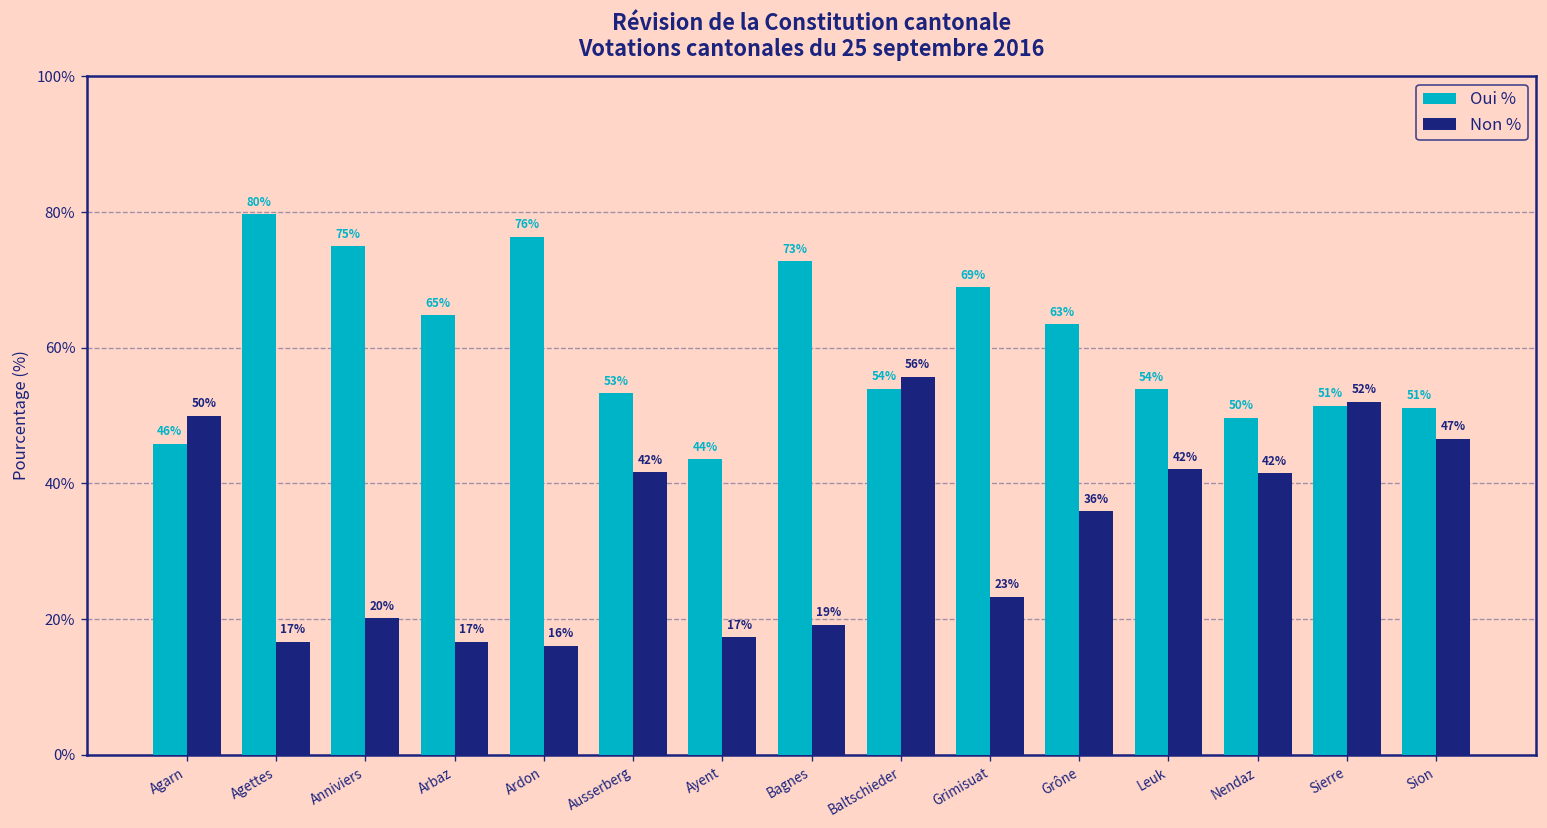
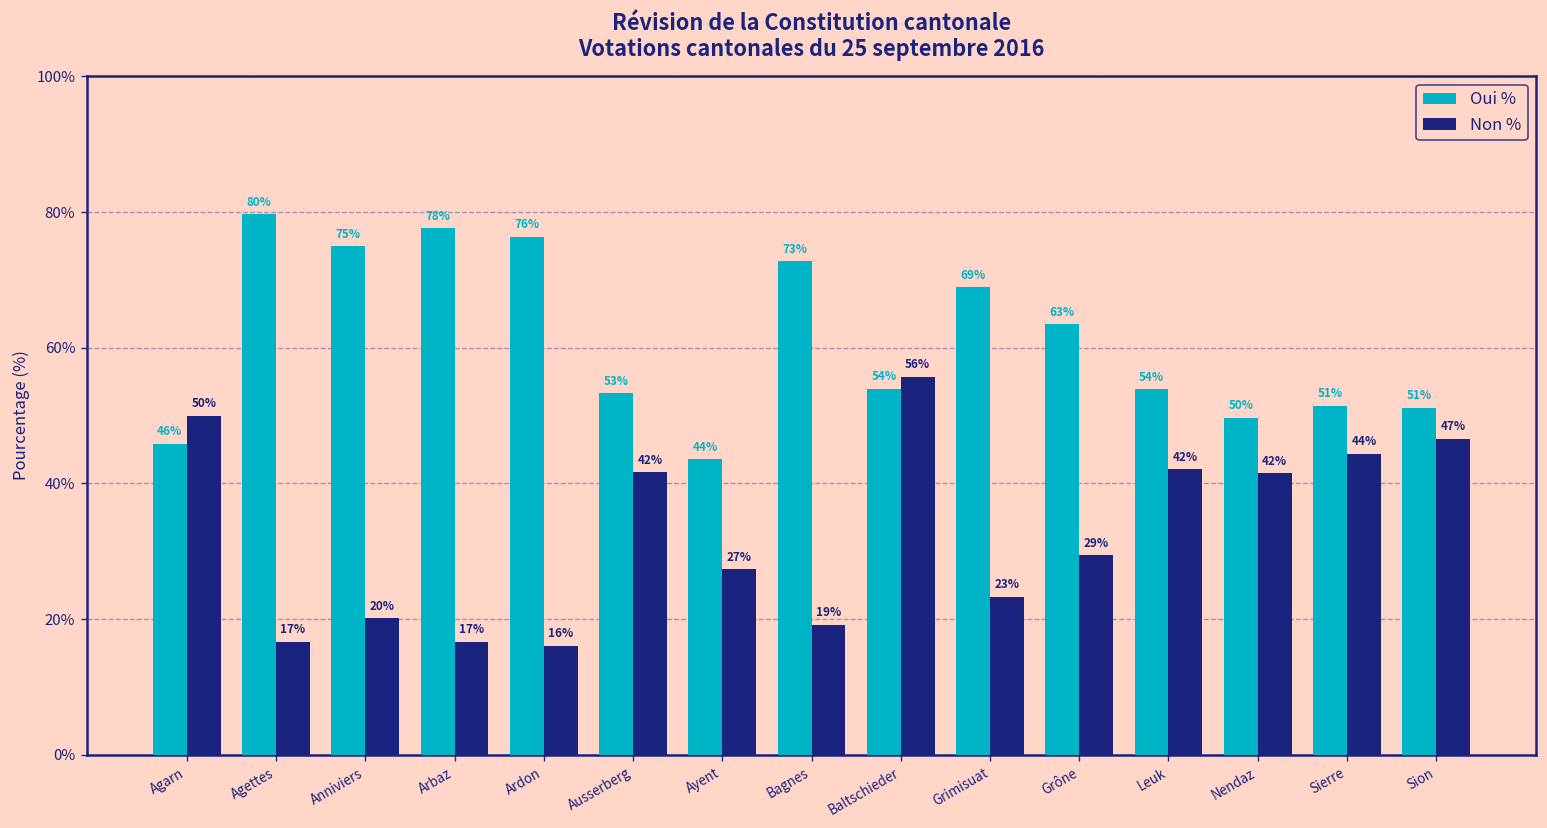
  {
    "Oui %": {
      "Agarn": "46%",
      "Agettes": "80%",
      "Anniviers": "75%",
-     "Arbaz": "65%",
+     "Arbaz": "78%",
      "Ardon": "76%",
      "Ausserberg": "53%",
      "Ayent": "44%",
      "Bagnes": "73%",
      "Baltschieder": "54%",
      "Grimisuat": "69%",
      "Grône": "63%",
      "Leuk": "54%",
      "Nendaz": "50%",
      "Sierre": "51%",
      "Sion": "51%"
    },
    "Non %": {
      "Agarn": "50%",
      "Agettes": "17%",
      "Anniviers": "20%",
      "Arbaz": "17%",
      "Ardon": "16%",
      "Ausserberg": "42%",
-     "Ayent": "17%",
+     "Ayent": "27%",
      "Bagnes": "19%",
      "Baltschieder": "56%",
      "Grimisuat": "23%",
-     "Grône": "36%",
+     "Grône": "29%",
      "Leuk": "42%",
      "Nendaz": "42%",
-     "Sierre": "52%",
+     "Sierre": "44%",
      "Sion": "47%"
    }
  }
